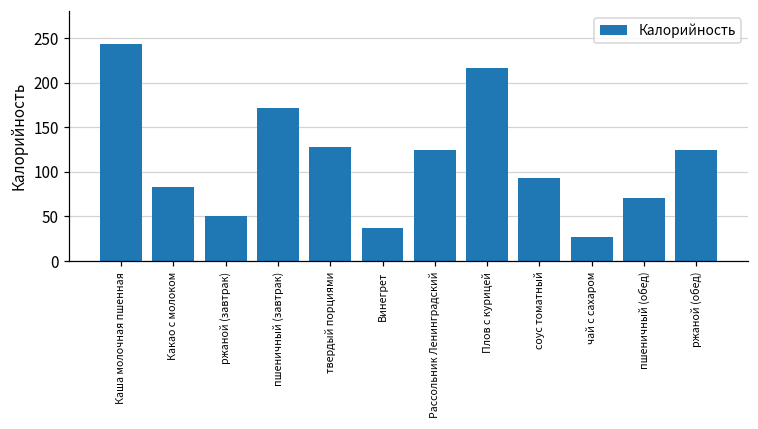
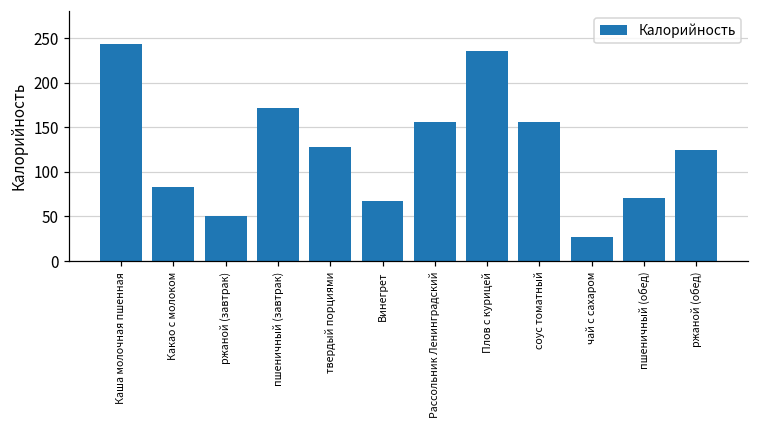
  {
    "Каша молочная пшенная": 240,
    "Какао с молоком": 80,
    "ржаной (завтрак)": 50,
    "пшеничный (завтрак)": 170,
    "твердый порциями": 130,
-   "Винегрет": 40,
-   "Рассольник Ленинградский": 130,
-   "Плов с курицей": 220,
-   "соус томатный": 90,
+   "Винегрет": 70,
+   "Рассольник Ленинградский": 160,
+   "Плов с курицей": 240,
+   "соус томатный": 160,
    "чай с сахаром": 30,
    "пшеничный (обед)": 70,
    "ржаной (обед)": 130
  }
